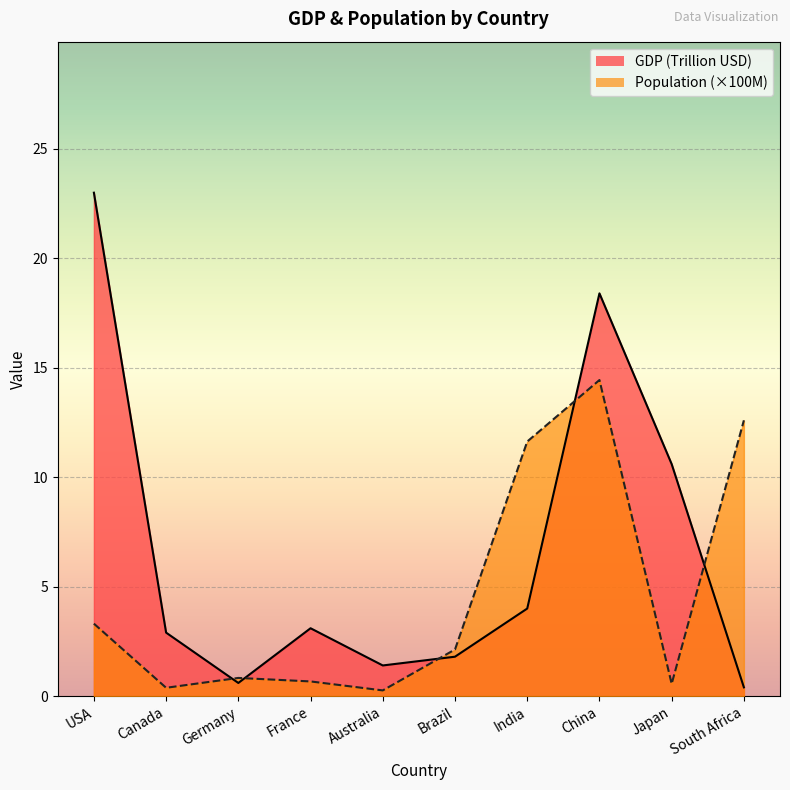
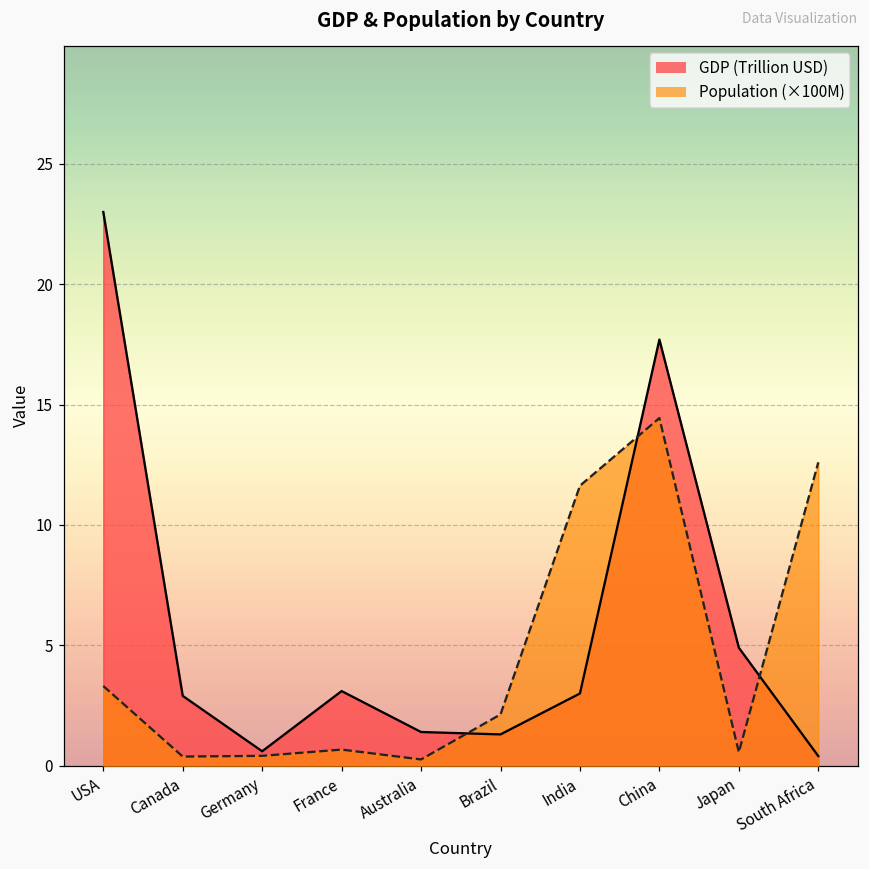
  {
    "GDP (Trillion USD)": {
      "USA": 23.0,
      "Canada": 2.9,
      "Germany": 0.6,
      "France": 3.1,
      "Australia": 1.4,
-     "Brazil": 1.8,
-     "India": 4,
-     "China": 18.4,
-     "Japan": 10.6,
+     "Brazil": 1.3,
+     "India": 3,
+     "China": 17.7,
+     "Japan": 4.9,
      "South Africa": 0.4
    },
    "Population (×100M)": {
      "USA": 3.3,
      "Canada": 0.4,
-     "Germany": 0.8,
+     "Germany": 0.4,
      "France": 0.7,
      "Australia": 0.3,
      "Brazil": 2.1,
      "India": 11.6,
      "China": 14.4,
      "Japan": 0.6,
      "South Africa": 12.6
    }
  }
